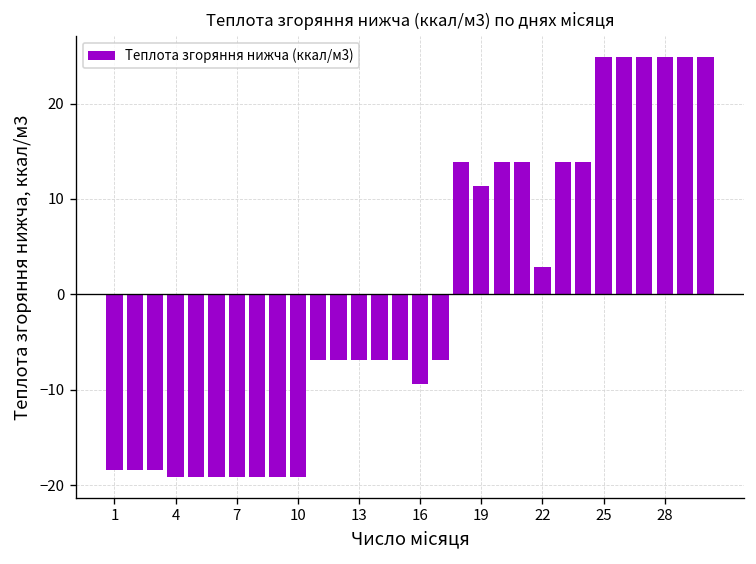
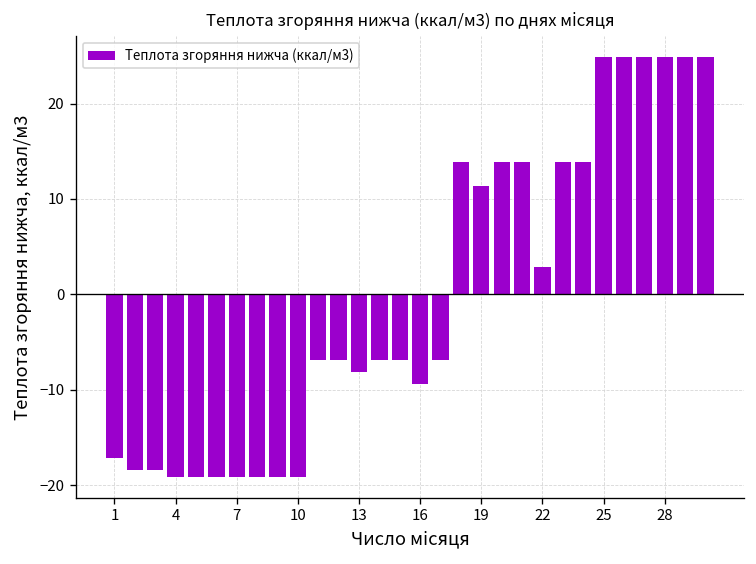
  {
-   "1": -18,
+   "1": -17,
    "4": -19,
    "7": -19,
    "10": -19,
-   "13": -7,
+   "13": -8,
    "16": -9,
    "19": 11,
    "22": 3,
    "25": 25,
    "28": 25
  }
